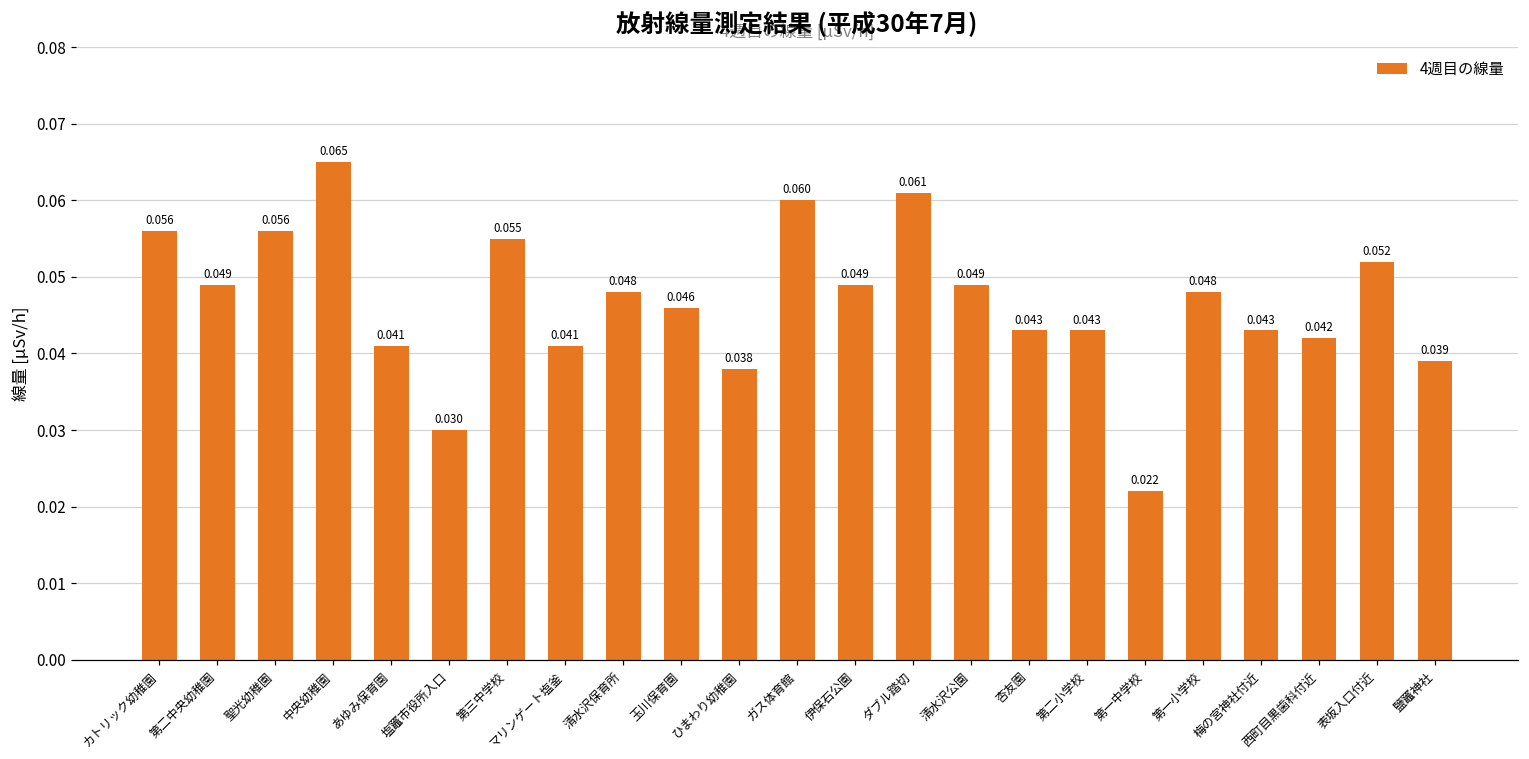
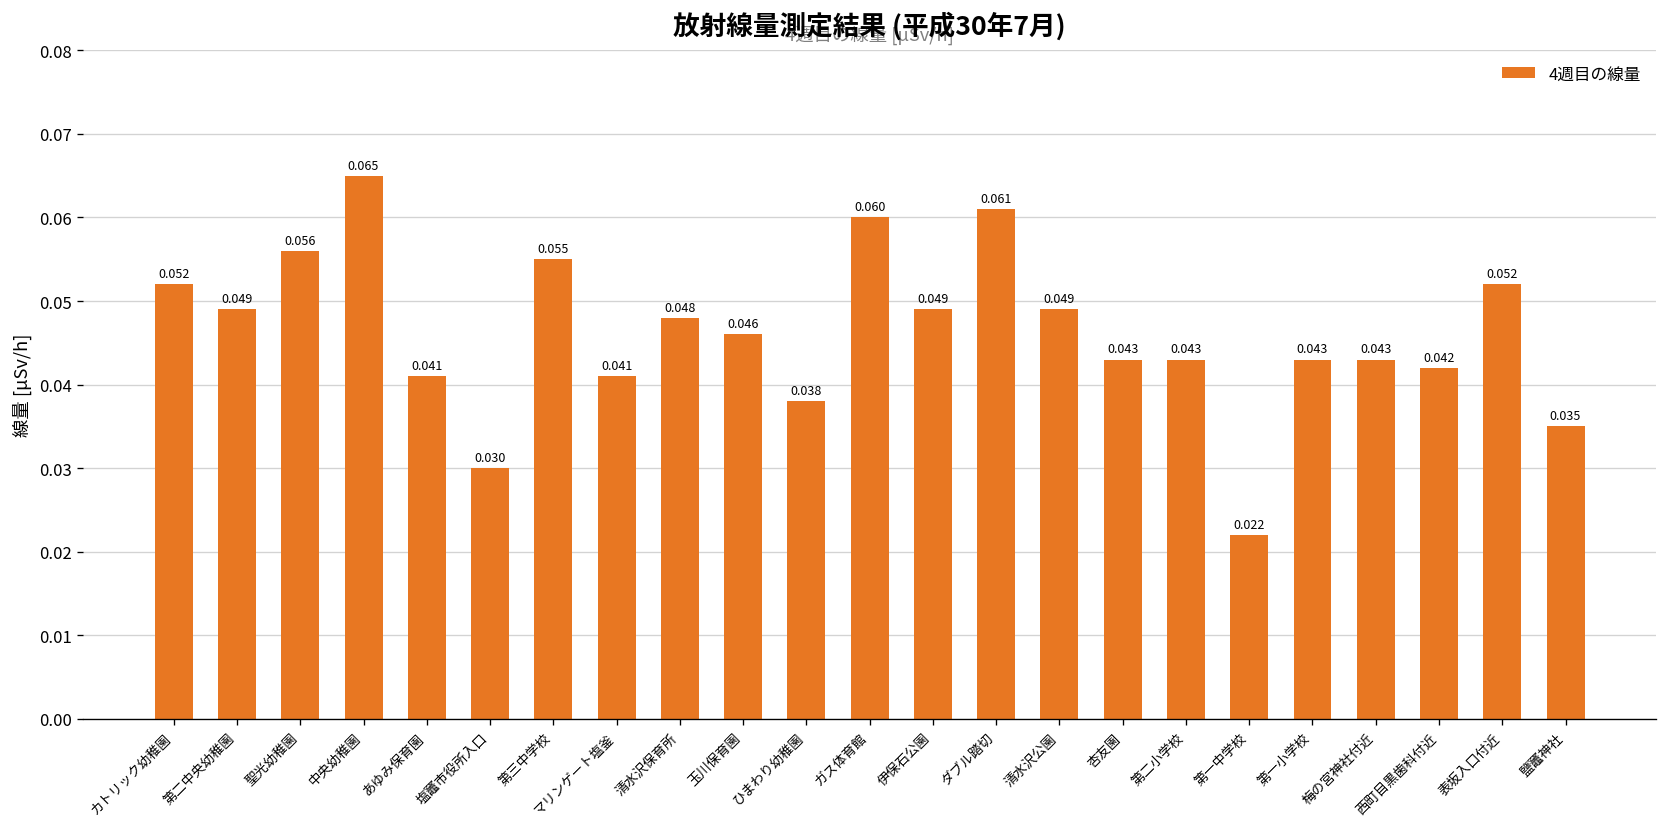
  {
-   "カトリック幼稚園": 0.056,
+   "カトリック幼稚園": 0.052,
    "第二中央幼稚園": 0.049,
    "聖光幼稚園": 0.056,
    "中央幼稚園": 0.065,
    "あゆみ保育園": 0.041,
    "塩竈市役所入口": 0.030,
    "第三中学校": 0.055,
    "マリンゲート塩釜": 0.041,
    "清水沢保育所": 0.048,
    "玉川保育園": 0.046,
    "ひまわり幼稚園": 0.038,
    "ガス体育館": 0.060,
    "伊保石公園": 0.049,
    "ダブル踏切": 0.061,
    "清水沢公園": 0.049,
    "杏友園": 0.043,
    "第二小学校": 0.043,
    "第一中学校": 0.022,
-   "第一小学校": 0.048,
+   "第一小学校": 0.043,
    "梅の宮神社付近": 0.043,
    "西町目黒歯科付近": 0.042,
    "表坂入口付近": 0.052,
-   "鹽竈神社": 0.039
+   "鹽竈神社": 0.035
  }
